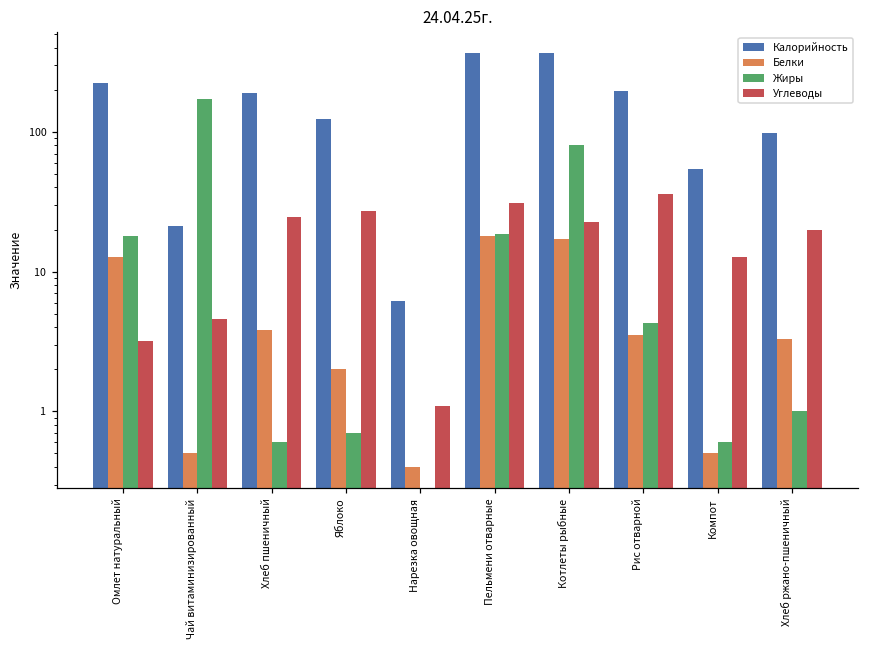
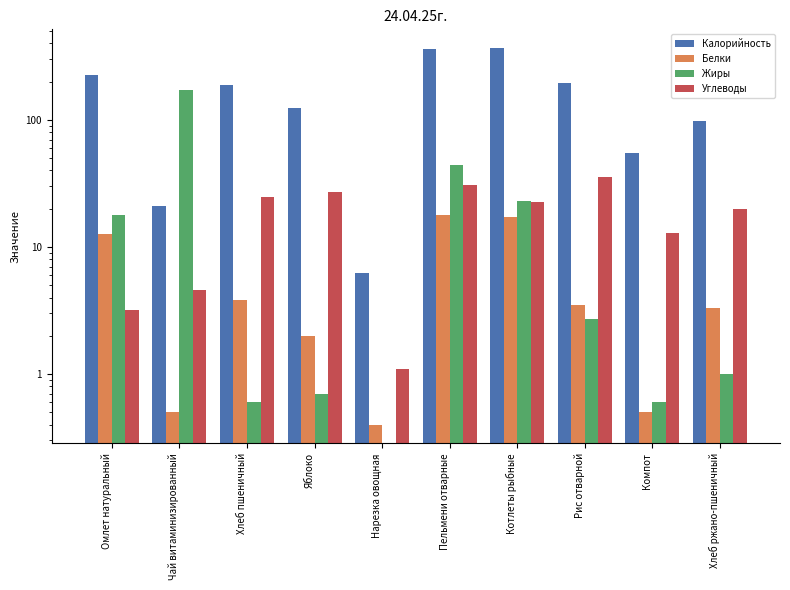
  {
    "Калорийность": {
      "Омлет натуральный": 230,
      "Чай витаминизированный": 21,
      "Хлеб пшеничный": 190,
      "Яблоко": 120,
      "Нарезка овощная": 6,
      "Пельмени отварные": 360,
      "Котлеты рыбные": 370,
      "Рис отварной": 200,
      "Компот": 55,
      "Хлеб ржано-пшеничный": 100
    },
    "Жиры": {
      "Омлет натуральный": 18,
      "Чай витаминизированный": 170,
      "Хлеб пшеничный": 0.6,
      "Яблоко": 0.7,
-     "Пельмени отварные": 19,
-     "Котлеты рыбные": 80,
-     "Рис отварной": 4.3,
+     "Пельмени отварные": 44,
+     "Котлеты рыбные": 23,
+     "Рис отварной": 2.7,
      "Компот": 0.6,
      "Хлеб ржано-пшеничный": 1.0
    }
  }
